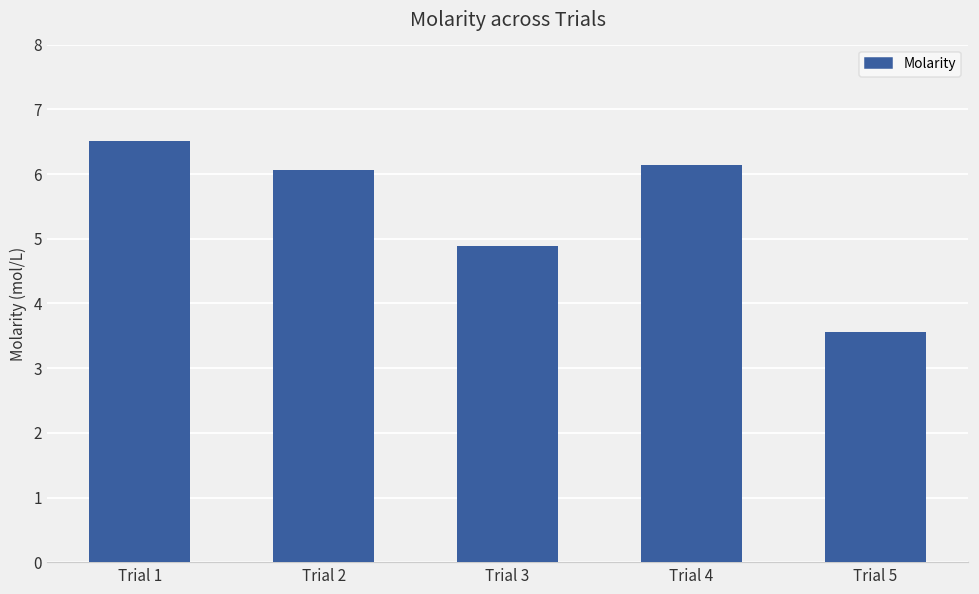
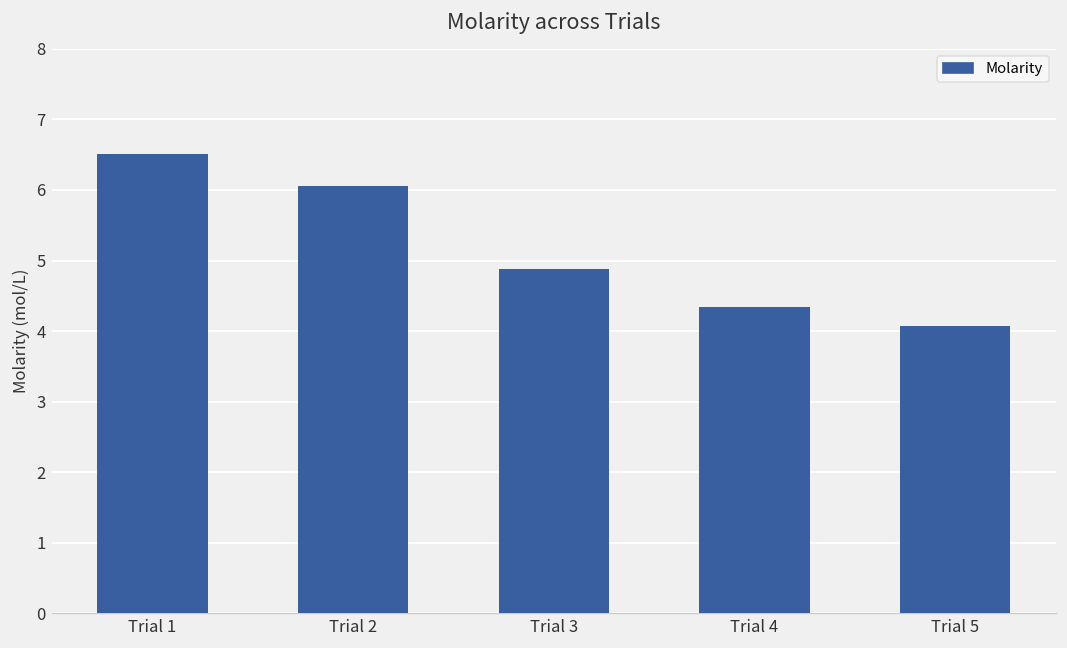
  {
    "Trial 1": 6.5,
    "Trial 2": 6.1,
    "Trial 3": 4.9,
-   "Trial 4": 6.1,
-   "Trial 5": 3.6
+   "Trial 4": 4.3,
+   "Trial 5": 4.1
  }
